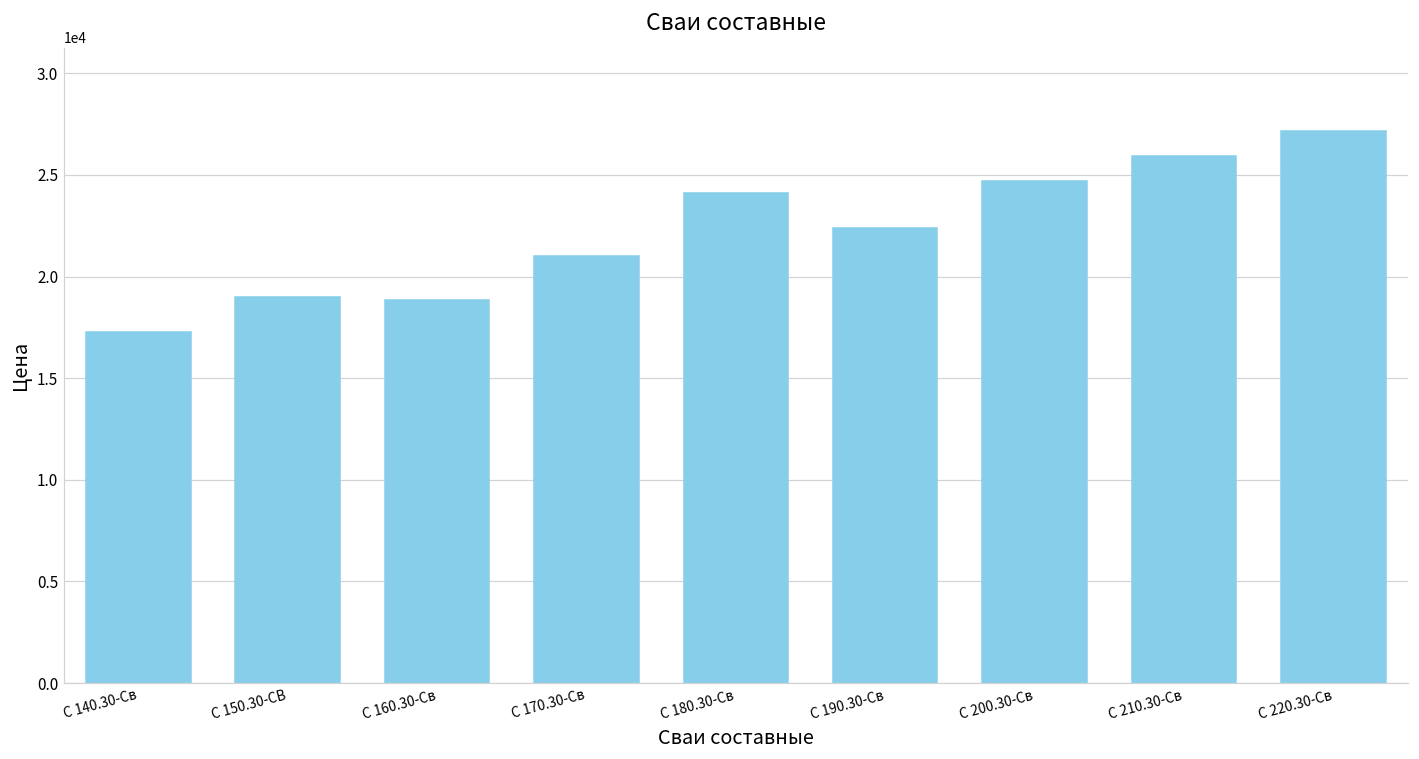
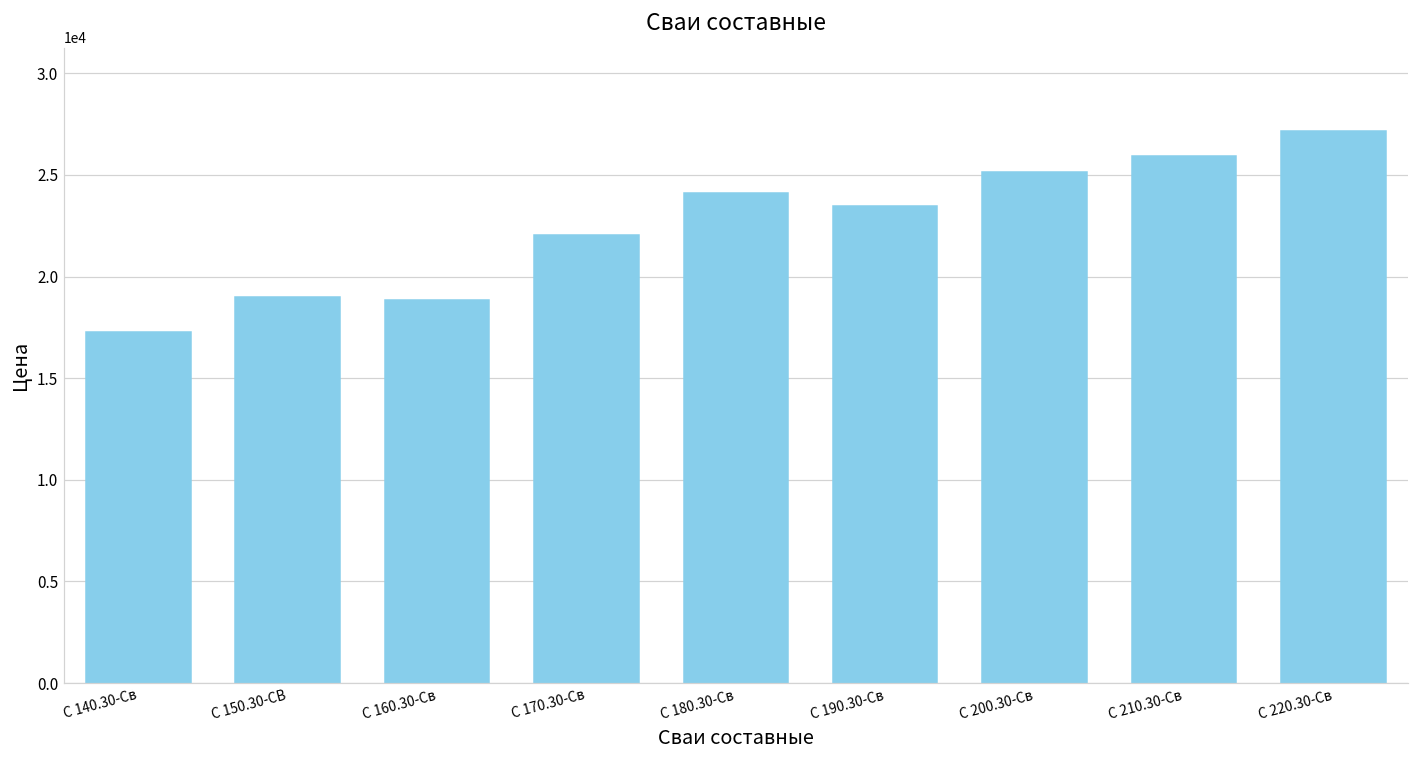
  {
    "С 140.30-Св": 17300,
    "С 150.30-СВ": 19000,
    "С 160.30-Св": 18800,
-   "С 170.30-Св": 21000,
+   "С 170.30-Св": 22000,
    "С 180.30-Св": 24100,
-   "С 190.30-Св": 22400,
-   "С 200.30-Св": 24700,
+   "С 190.30-Св": 23500,
+   "С 200.30-Св": 25100,
    "С 210.30-Св": 25900,
    "С 220.30-Св": 27200
  }
